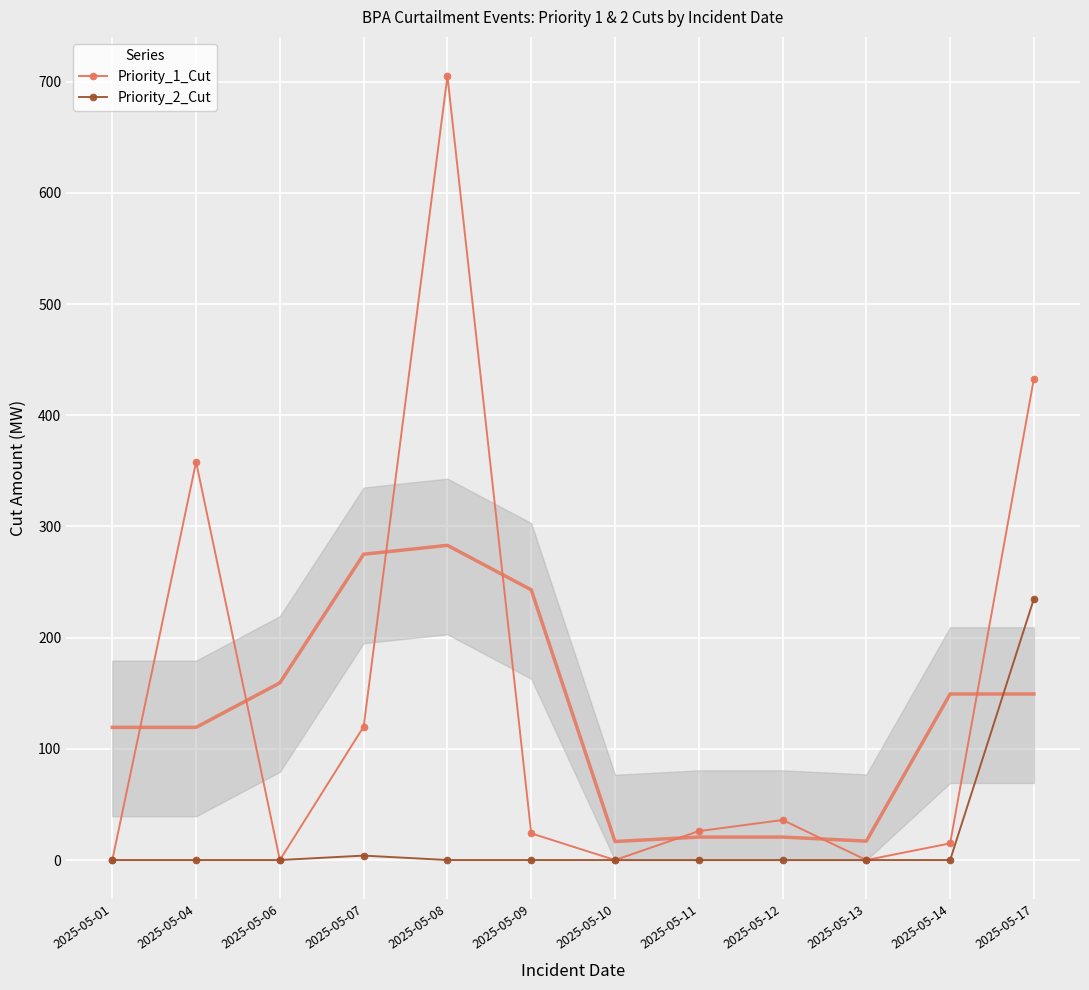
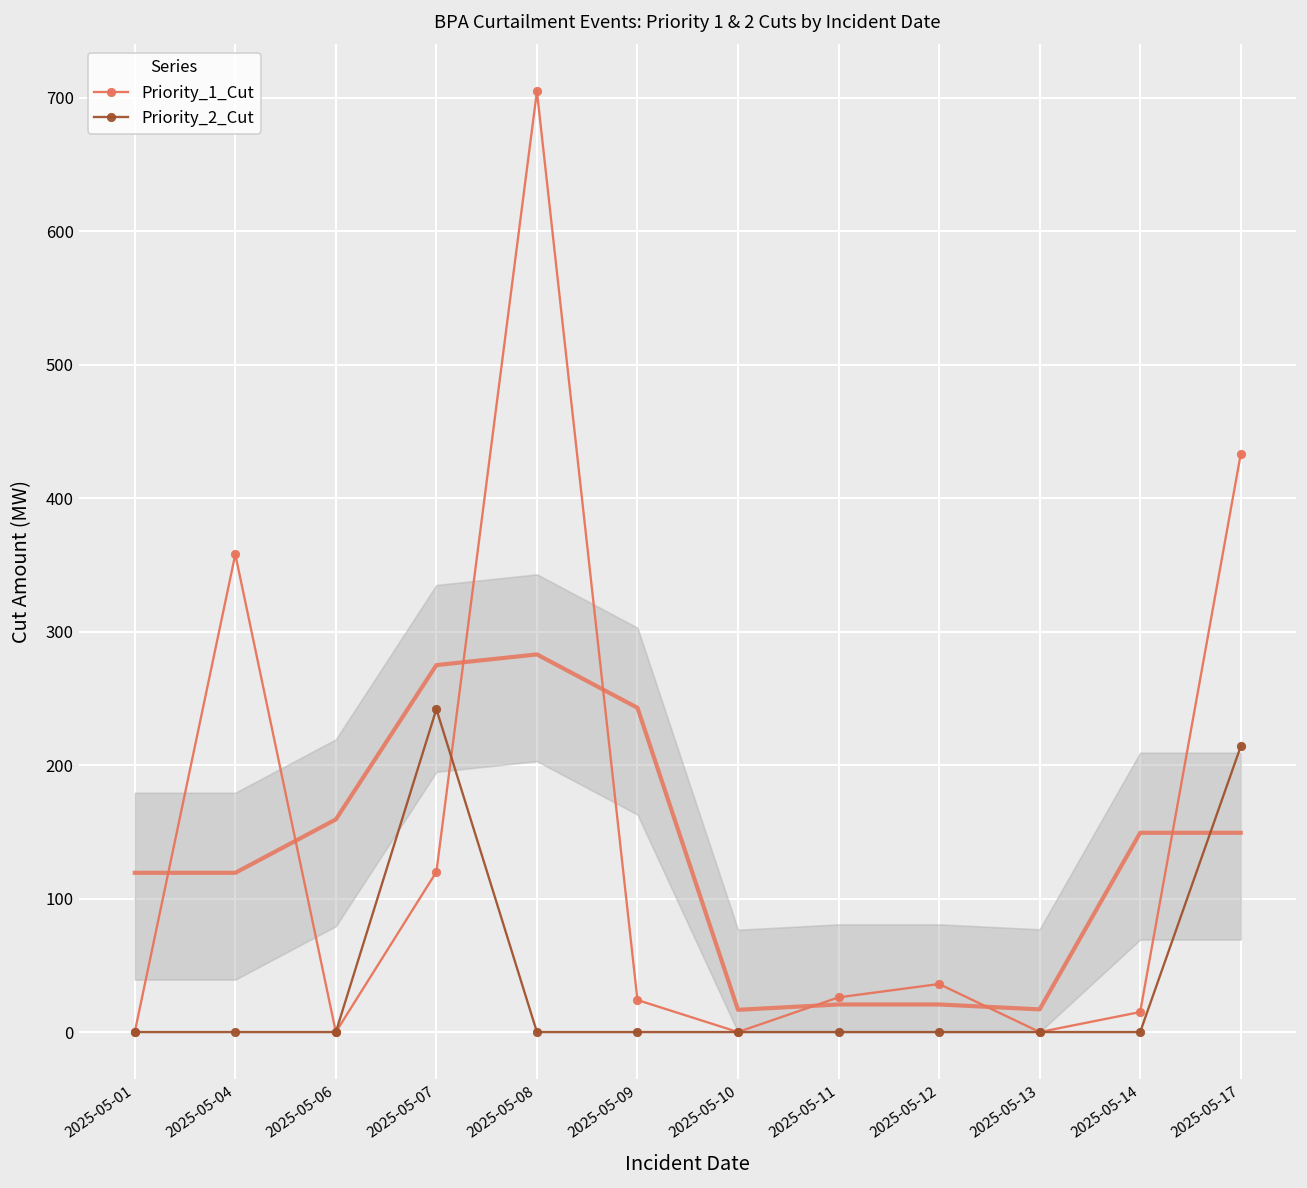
  {
    "Priority_2_Cut": {
      "2025-05-04": 0,
-     "2025-05-07": 4,
+     "2025-05-07": 242,
      "2025-05-08": 0,
      "2025-05-09": 0,
      "2025-05-11": 0,
      "2025-05-12": 0,
      "2025-05-14": 0,
-     "2025-05-17": 235
+     "2025-05-17": 214
    }
  }
